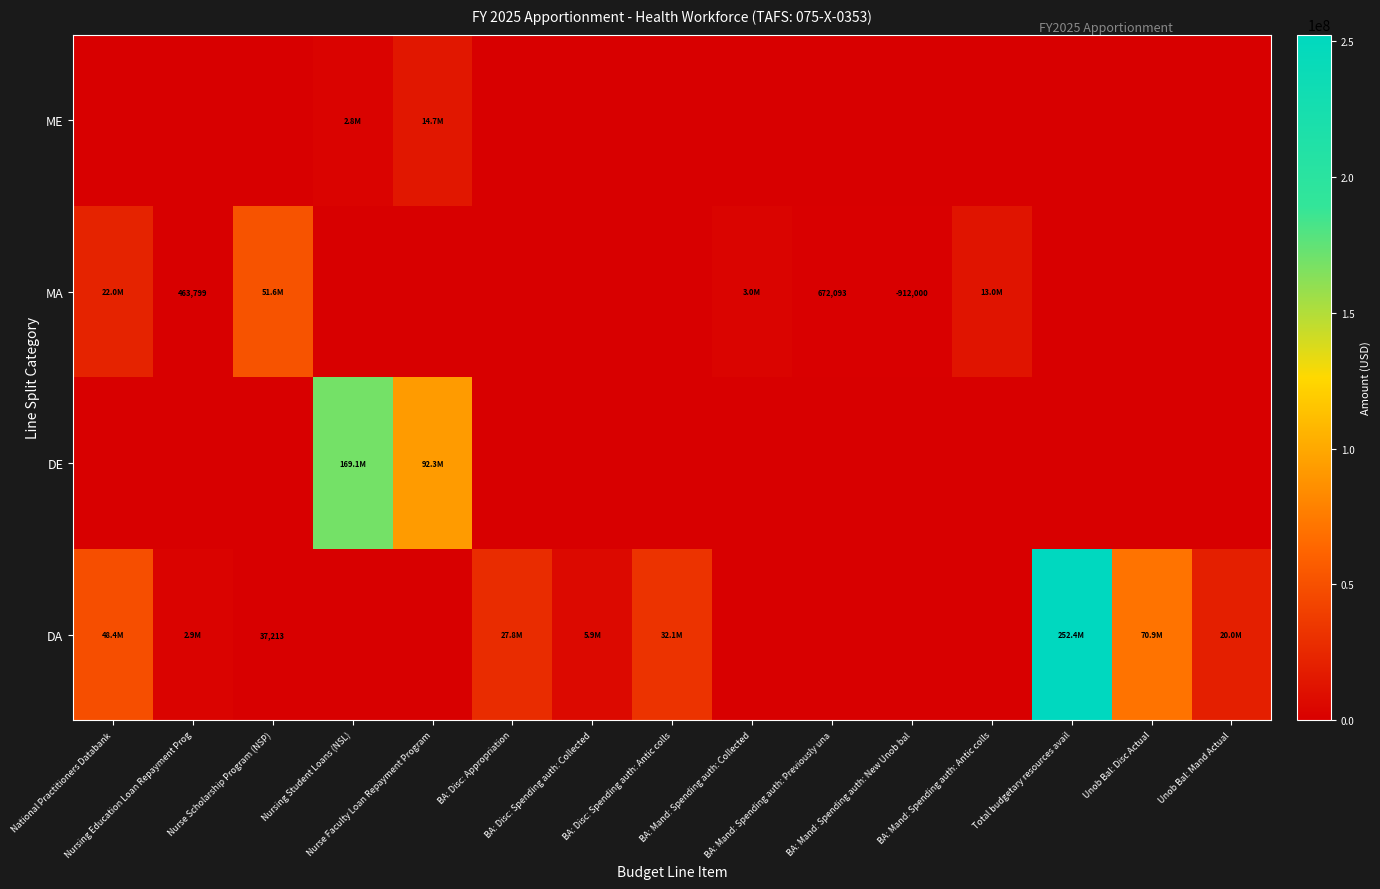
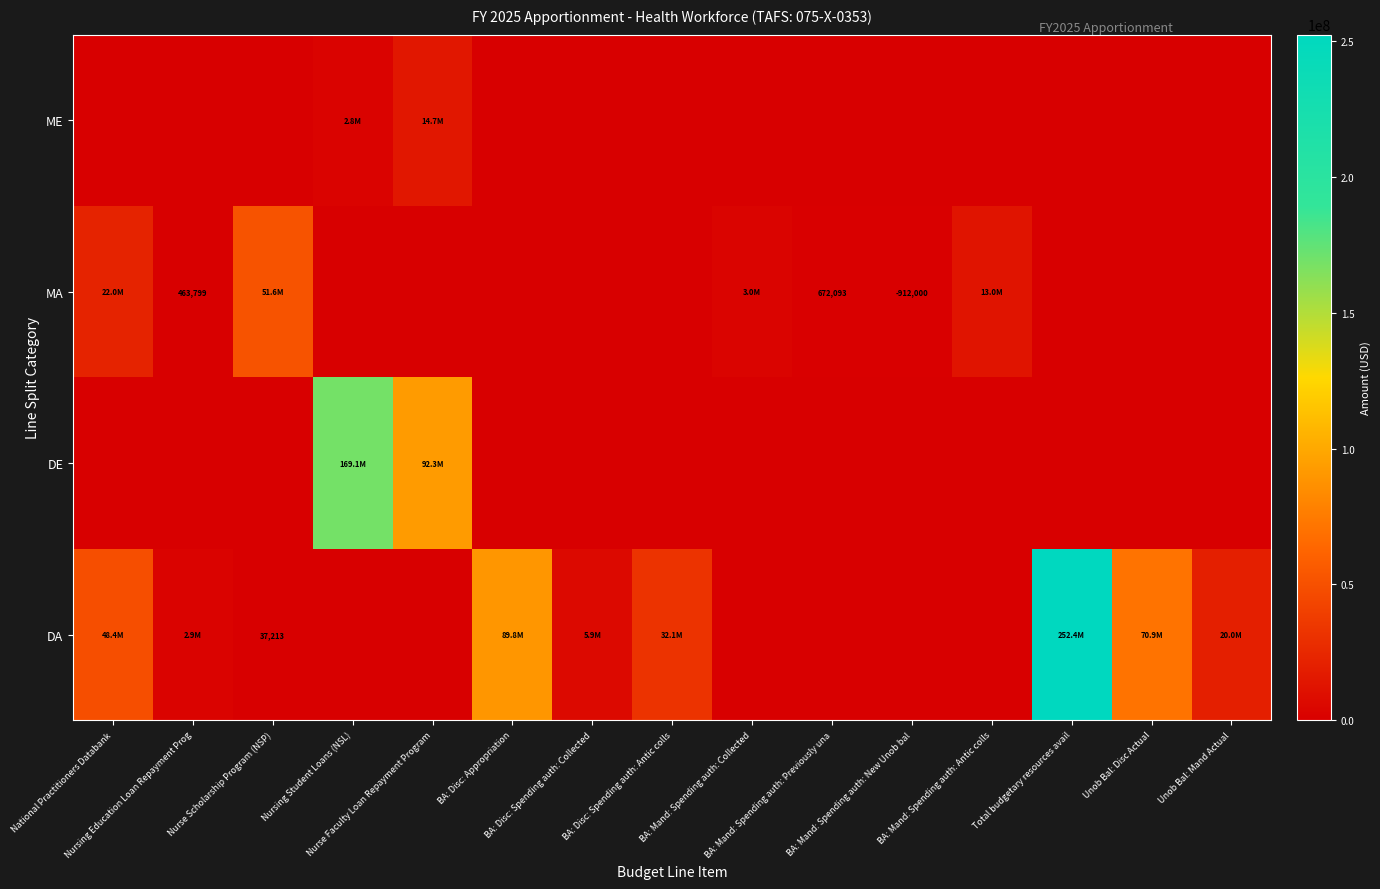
  {
    "ME": {
      "Nursing Student Loans (NSL)": "2.8M",
      "Nurse Faculty Loan Repayment Program": "14.7M"
    },
    "MA": {
      "National Practitioners Databank": "22.0M",
      "Nursing Education Loan Repayment Prog": "463,799",
      "Nurse Scholarship Program (NSP)": "51.6M",
      "BA: Mand: Spending auth: Collected": "3.0M",
      "BA: Mand: Spending auth: Previously una": "672,093",
      "BA: Mand: Spending auth: New Unob bal": "-912,000",
      "BA: Mand: Spending auth: Antic colls": "13.0M"
    },
    "DE": {
      "Nursing Student Loans (NSL)": "169.1M",
      "Nurse Faculty Loan Repayment Program": "92.3M"
    },
    "DA": {
      "National Practitioners Databank": "48.4M",
      "Nursing Education Loan Repayment Prog": "2.9M",
      "Nurse Scholarship Program (NSP)": "37,213",
-     "BA: Disc: Appropriation": "27.8M",
+     "BA: Disc: Appropriation": "89.8M",
      "BA: Disc: Spending auth: Collected": "5.9M",
      "BA: Disc: Spending auth: Antic colls": "32.1M",
      "Total budgetary resources avail": "252.4M",
      "Unob Bal: Disc Actual": "70.9M",
      "Unob Bal: Mand Actual": "20.0M"
    }
  }
